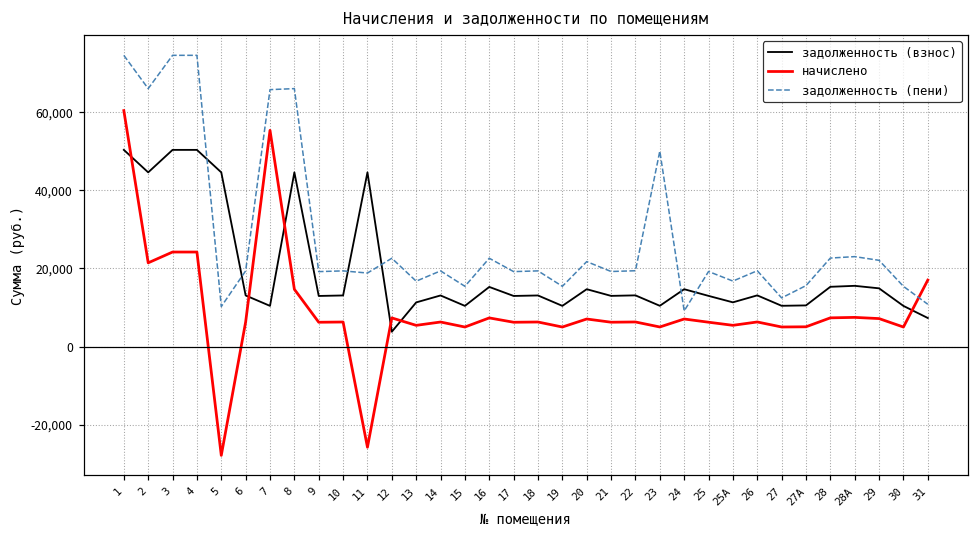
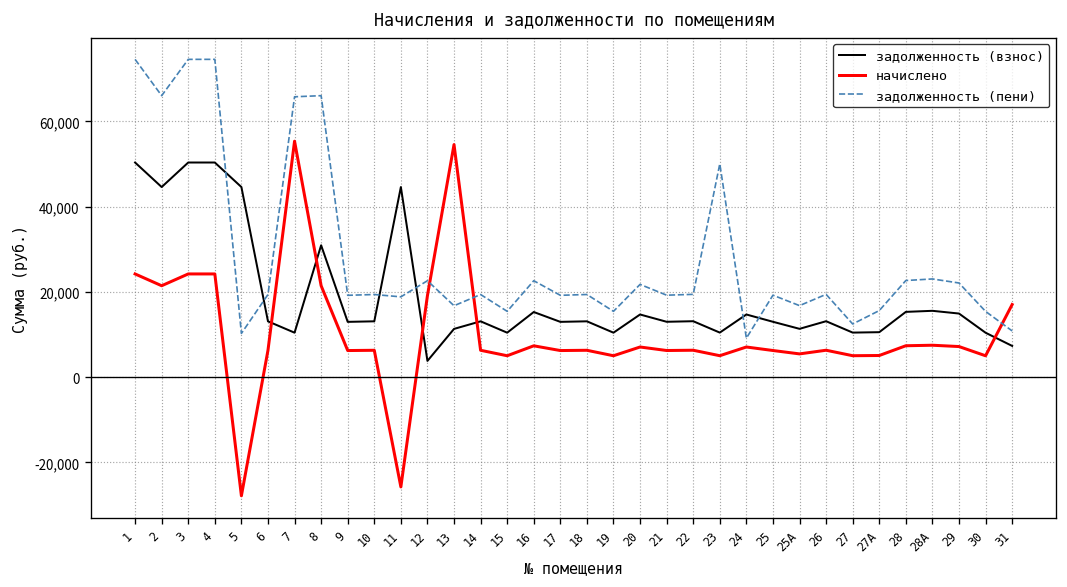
  {
    "задолженность (взнос)": {
      "1": "50,000",
      "2": "45,000",
      "3": "50,000",
      "4": "50,000",
      "5": "45,000",
      "6": "13,000",
      "7": "10,000",
-     "8": "45,000",
+     "8": "31,000",
      "9": "13,000",
      "10": "13,000",
      "11": "45,000",
      "12": "4,000",
      "13": "11,000",
      "14": "13,000",
      "15": "10,000",
      "16": "15,000",
      "17": "13,000",
      "18": "13,000",
      "19": "10,000",
      "20": "15,000",
      "21": "13,000",
      "22": "13,000",
      "23": "10,000",
      "24": "15,000",
      "25": "13,000",
      "25А": "11,000",
      "26": "13,000",
      "27": "10,000",
      "27А": "11,000",
      "28": "15,000",
      "28А": "16,000",
      "29": "15,000",
      "30": "10,000",
      "31": "7,000"
    },
    "начислено": {
-     "1": "60,000",
+     "1": "24,000",
      "2": "21,000",
      "3": "24,000",
      "4": "24,000",
      "5": "-28,000",
      "6": "6,000",
      "7": "55,000",
-     "8": "15,000",
+     "8": "21,000",
      "9": "6,000",
      "10": "6,000",
      "11": "-26,000",
-     "12": "7,000",
-     "13": "5,000",
+     "12": "19,000",
+     "13": "55,000",
      "14": "6,000",
      "15": "5,000",
      "16": "7,000",
      "17": "6,000",
      "18": "6,000",
      "19": "5,000",
      "20": "7,000",
      "21": "6,000",
      "22": "6,000",
      "23": "5,000",
      "24": "7,000",
      "25": "6,000",
      "25А": "5,000",
      "26": "6,000",
      "27": "5,000",
      "27А": "5,000",
      "28": "7,000",
      "28А": "7,000",
      "29": "7,000",
      "30": "5,000",
      "31": "17,000"
    },
    "задолженность (пени)": {
      "1": "75,000",
      "2": "66,000",
      "3": "75,000",
      "4": "75,000",
      "5": "10,000",
      "6": "19,000",
      "7": "66,000",
      "8": "66,000",
      "9": "19,000",
      "10": "19,000",
      "11": "19,000",
      "12": "23,000",
      "13": "17,000",
      "14": "19,000",
      "15": "15,000",
      "16": "23,000",
      "17": "19,000",
      "18": "19,000",
      "19": "15,000",
      "20": "22,000",
      "21": "19,000",
      "22": "19,000",
      "23": "50,000",
      "24": "9,000",
      "25": "19,000",
      "25А": "17,000",
      "26": "19,000",
      "27": "12,000",
      "27А": "16,000",
      "28": "23,000",
      "28А": "23,000",
      "29": "22,000",
      "30": "15,000",
      "31": "11,000"
    }
  }
